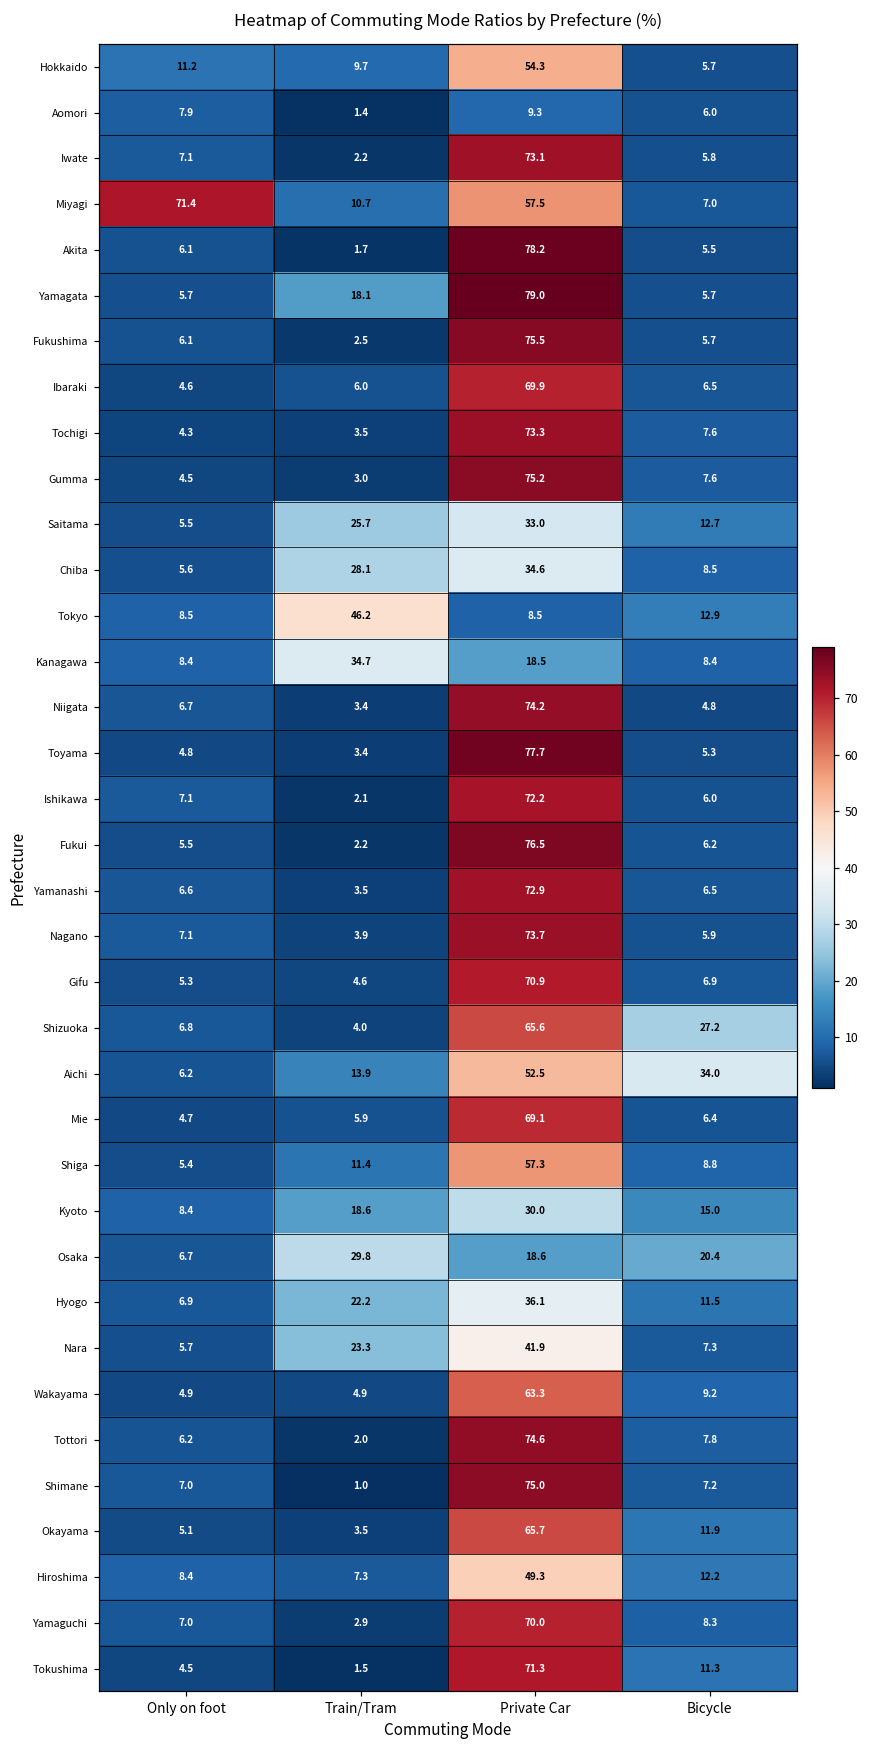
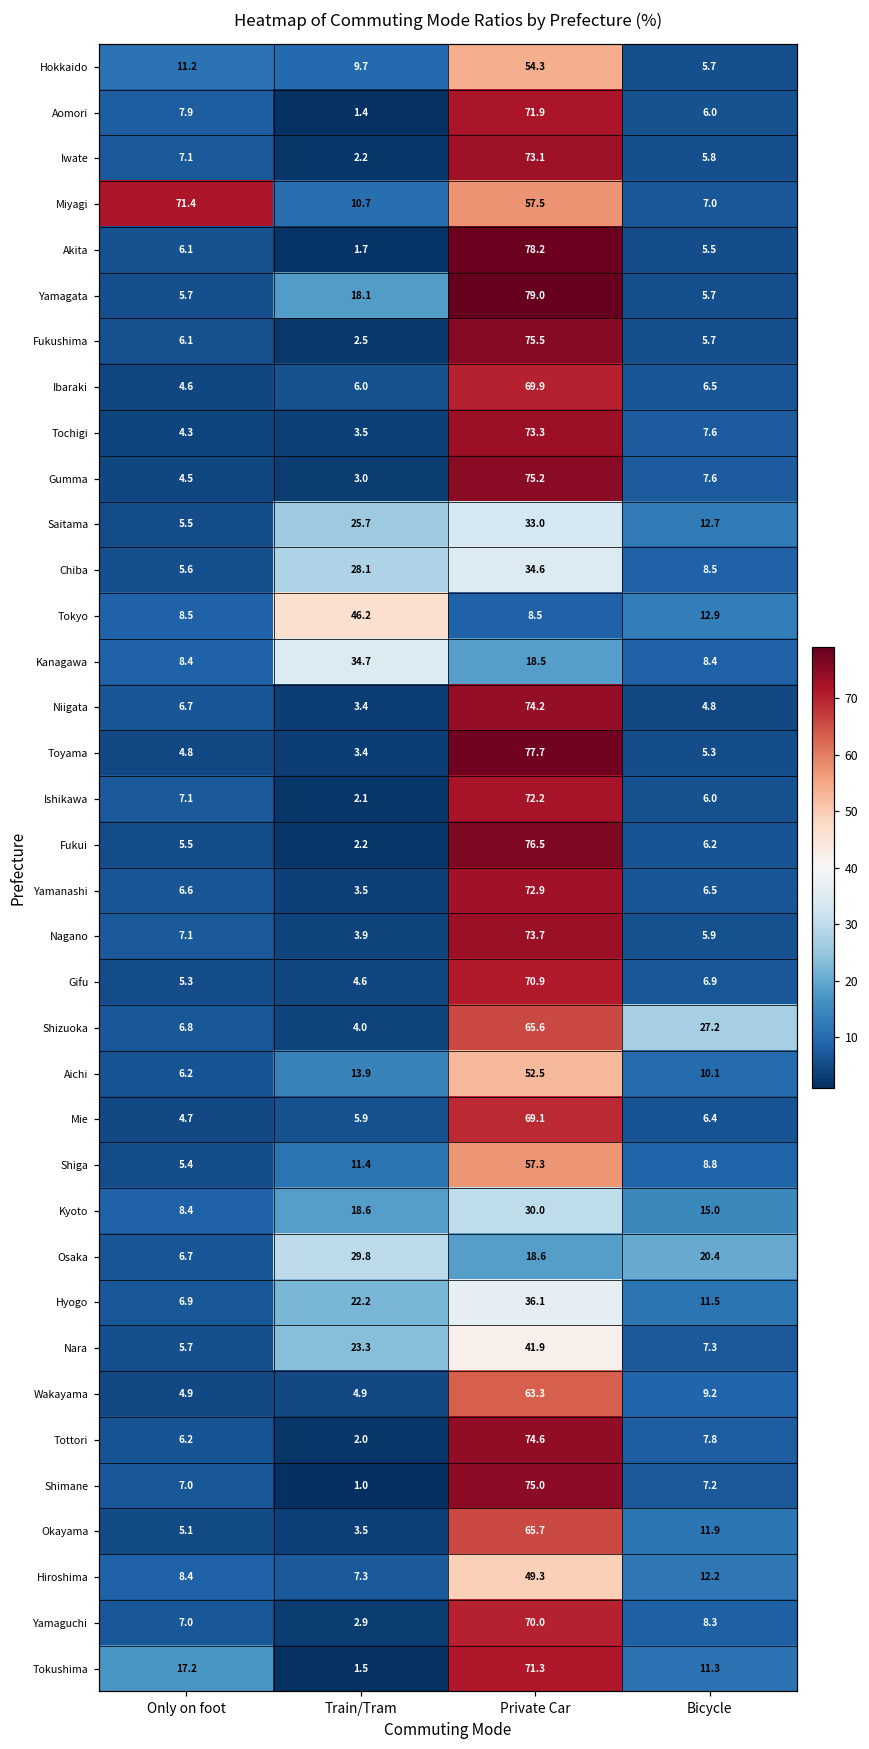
  {
    "Hokkaido": {
      "Only on foot": 11.2,
      "Train/Tram": 9.7,
      "Private Car": 54.3,
      "Bicycle": 5.7
    },
    "Aomori": {
      "Only on foot": 7.9,
      "Train/Tram": 1.4,
-     "Private Car": 9.3,
+     "Private Car": 71.9,
      "Bicycle": 6.0
    },
    "Iwate": {
      "Only on foot": 7.1,
      "Train/Tram": 2.2,
      "Private Car": 73.1,
      "Bicycle": 5.8
    },
    "Miyagi": {
      "Only on foot": 71.4,
      "Train/Tram": 10.7,
      "Private Car": 57.5,
      "Bicycle": 7.0
    },
    "Akita": {
      "Only on foot": 6.1,
      "Train/Tram": 1.7,
      "Private Car": 78.2,
      "Bicycle": 5.5
    },
    "Yamagata": {
      "Only on foot": 5.7,
      "Train/Tram": 18.1,
      "Private Car": 79.0,
      "Bicycle": 5.7
    },
    "Fukushima": {
      "Only on foot": 6.1,
      "Train/Tram": 2.5,
      "Private Car": 75.5,
      "Bicycle": 5.7
    },
    "Ibaraki": {
      "Only on foot": 4.6,
      "Train/Tram": 6.0,
      "Private Car": 69.9,
      "Bicycle": 6.5
    },
    "Tochigi": {
      "Only on foot": 4.3,
      "Train/Tram": 3.5,
      "Private Car": 73.3,
      "Bicycle": 7.6
    },
    "Gumma": {
      "Only on foot": 4.5,
      "Train/Tram": 3.0,
      "Private Car": 75.2,
      "Bicycle": 7.6
    },
    "Saitama": {
      "Only on foot": 5.5,
      "Train/Tram": 25.7,
      "Private Car": 33.0,
      "Bicycle": 12.7
    },
    "Chiba": {
      "Only on foot": 5.6,
      "Train/Tram": 28.1,
      "Private Car": 34.6,
      "Bicycle": 8.5
    },
    "Tokyo": {
      "Only on foot": 8.5,
      "Train/Tram": 46.2,
      "Private Car": 8.5,
      "Bicycle": 12.9
    },
    "Kanagawa": {
      "Only on foot": 8.4,
      "Train/Tram": 34.7,
      "Private Car": 18.5,
      "Bicycle": 8.4
    },
    "Niigata": {
      "Only on foot": 6.7,
      "Train/Tram": 3.4,
      "Private Car": 74.2,
      "Bicycle": 4.8
    },
    "Toyama": {
      "Only on foot": 4.8,
      "Train/Tram": 3.4,
      "Private Car": 77.7,
      "Bicycle": 5.3
    },
    "Ishikawa": {
      "Only on foot": 7.1,
      "Train/Tram": 2.1,
      "Private Car": 72.2,
      "Bicycle": 6.0
    },
    "Fukui": {
      "Only on foot": 5.5,
      "Train/Tram": 2.2,
      "Private Car": 76.5,
      "Bicycle": 6.2
    },
    "Yamanashi": {
      "Only on foot": 6.6,
      "Train/Tram": 3.5,
      "Private Car": 72.9,
      "Bicycle": 6.5
    },
    "Nagano": {
      "Only on foot": 7.1,
      "Train/Tram": 3.9,
      "Private Car": 73.7,
      "Bicycle": 5.9
    },
    "Gifu": {
      "Only on foot": 5.3,
      "Train/Tram": 4.6,
      "Private Car": 70.9,
      "Bicycle": 6.9
    },
    "Shizuoka": {
      "Only on foot": 6.8,
      "Train/Tram": 4.0,
      "Private Car": 65.6,
      "Bicycle": 27.2
    },
    "Aichi": {
      "Only on foot": 6.2,
      "Train/Tram": 13.9,
      "Private Car": 52.5,
-     "Bicycle": 34.0
+     "Bicycle": 10.1
    },
    "Mie": {
      "Only on foot": 4.7,
      "Train/Tram": 5.9,
      "Private Car": 69.1,
      "Bicycle": 6.4
    },
    "Shiga": {
      "Only on foot": 5.4,
      "Train/Tram": 11.4,
      "Private Car": 57.3,
      "Bicycle": 8.8
    },
    "Kyoto": {
      "Only on foot": 8.4,
      "Train/Tram": 18.6,
      "Private Car": 30.0,
      "Bicycle": 15.0
    },
    "Osaka": {
      "Only on foot": 6.7,
      "Train/Tram": 29.8,
      "Private Car": 18.6,
      "Bicycle": 20.4
    },
    "Hyogo": {
      "Only on foot": 6.9,
      "Train/Tram": 22.2,
      "Private Car": 36.1,
      "Bicycle": 11.5
    },
    "Nara": {
      "Only on foot": 5.7,
      "Train/Tram": 23.3,
      "Private Car": 41.9,
      "Bicycle": 7.3
    },
    "Wakayama": {
      "Only on foot": 4.9,
      "Train/Tram": 4.9,
      "Private Car": 63.3,
      "Bicycle": 9.2
    },
    "Tottori": {
      "Only on foot": 6.2,
      "Train/Tram": 2.0,
      "Private Car": 74.6,
      "Bicycle": 7.8
    },
    "Shimane": {
      "Only on foot": 7.0,
      "Train/Tram": 1.0,
      "Private Car": 75.0,
      "Bicycle": 7.2
    },
    "Okayama": {
      "Only on foot": 5.1,
      "Train/Tram": 3.5,
      "Private Car": 65.7,
      "Bicycle": 11.9
    },
    "Hiroshima": {
      "Only on foot": 8.4,
      "Train/Tram": 7.3,
      "Private Car": 49.3,
      "Bicycle": 12.2
    },
    "Yamaguchi": {
      "Only on foot": 7.0,
      "Train/Tram": 2.9,
      "Private Car": 70.0,
      "Bicycle": 8.3
    },
    "Tokushima": {
-     "Only on foot": 4.5,
+     "Only on foot": 17.2,
      "Train/Tram": 1.5,
      "Private Car": 71.3,
      "Bicycle": 11.3
    }
  }
